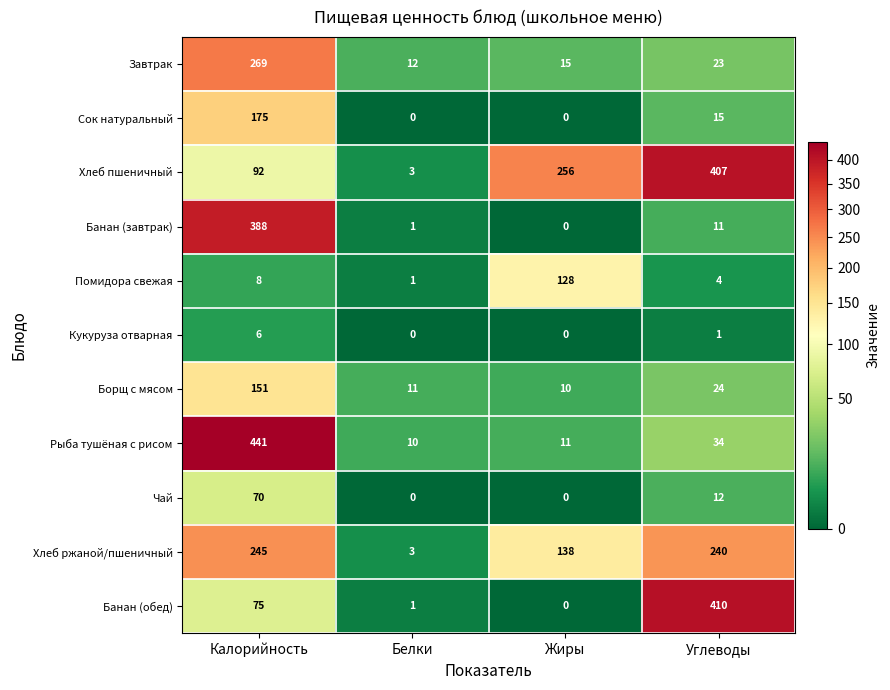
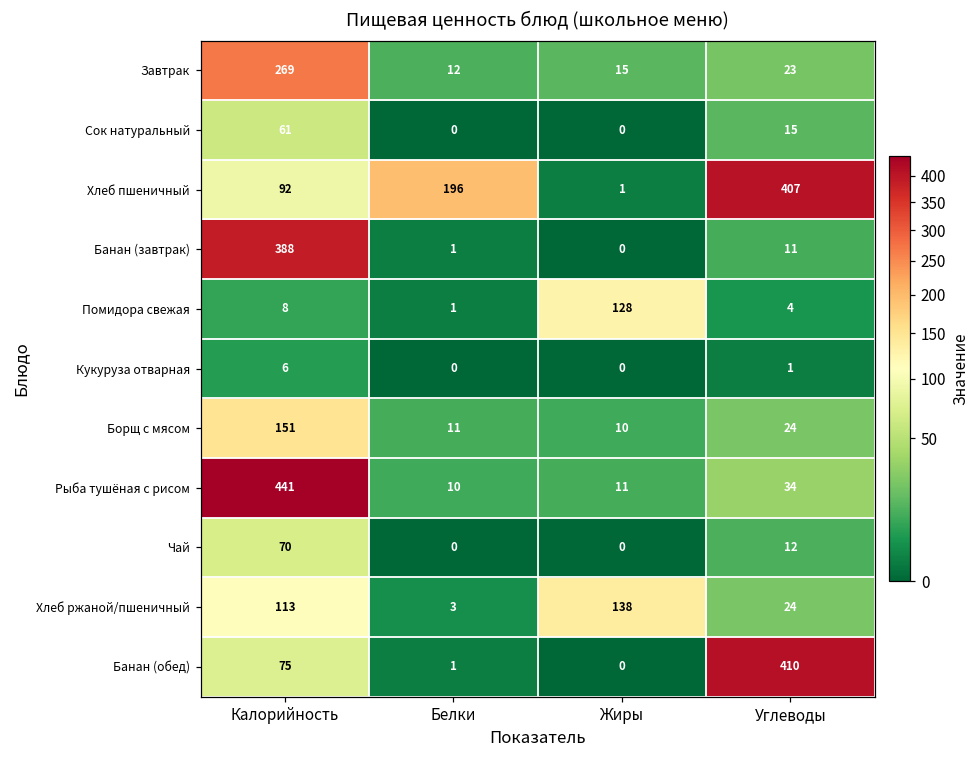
  {
    "Завтрак": {
      "Калорийность": 269,
      "Белки": 12,
      "Жиры": 15,
      "Углеводы": 23
    },
    "Сок натуральный": {
-     "Калорийность": 175,
+     "Калорийность": 61,
      "Белки": 0,
      "Жиры": 0,
      "Углеводы": 15
    },
    "Хлеб пшеничный": {
      "Калорийность": 92,
-     "Белки": 3,
-     "Жиры": 256,
+     "Белки": 196,
+     "Жиры": 1,
      "Углеводы": 407
    },
    "Банан (завтрак)": {
      "Калорийность": 388,
      "Белки": 1,
      "Жиры": 0,
      "Углеводы": 11
    },
    "Помидора свежая": {
      "Калорийность": 8,
      "Белки": 1,
      "Жиры": 128,
      "Углеводы": 4
    },
    "Кукуруза отварная": {
      "Калорийность": 6,
      "Белки": 0,
      "Жиры": 0,
      "Углеводы": 1
    },
    "Борщ с мясом": {
      "Калорийность": 151,
      "Белки": 11,
      "Жиры": 10,
      "Углеводы": 24
    },
    "Рыба тушёная с рисом": {
      "Калорийность": 441,
      "Белки": 10,
      "Жиры": 11,
      "Углеводы": 34
    },
    "Чай": {
      "Калорийность": 70,
      "Белки": 0,
      "Жиры": 0,
      "Углеводы": 12
    },
    "Хлеб ржаной/пшеничный": {
-     "Калорийность": 245,
+     "Калорийность": 113,
      "Белки": 3,
      "Жиры": 138,
-     "Углеводы": 240
+     "Углеводы": 24
    },
    "Банан (обед)": {
      "Калорийность": 75,
      "Белки": 1,
      "Жиры": 0,
      "Углеводы": 410
    }
  }
